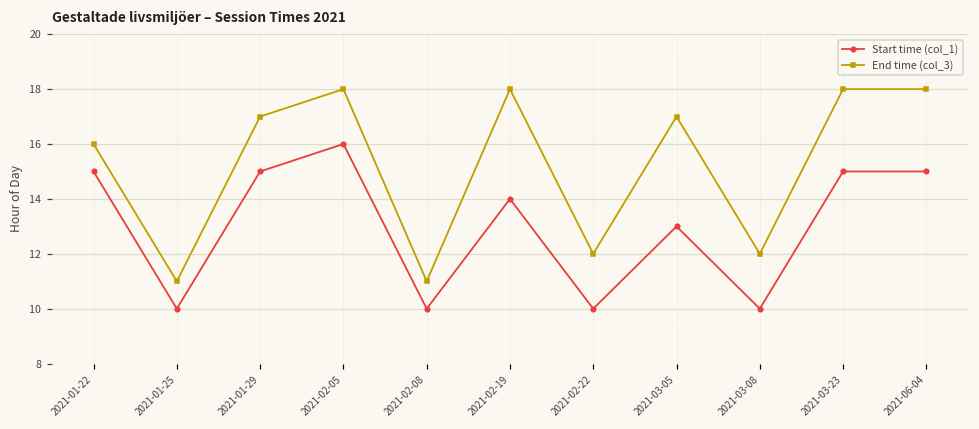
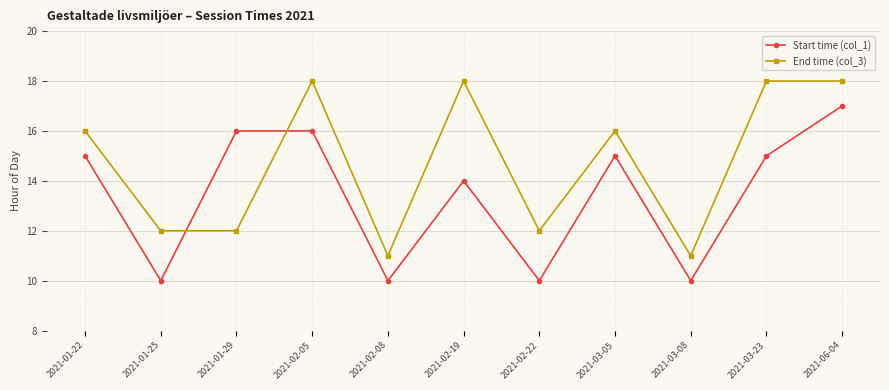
  {
    "Start time (col_1)": {
      "2021-01-22": 15,
      "2021-01-25": 10,
-     "2021-01-29": 15,
+     "2021-01-29": 16,
      "2021-02-05": 16,
      "2021-02-08": 10,
      "2021-02-19": 14,
      "2021-02-22": 10,
-     "2021-03-05": 13,
+     "2021-03-05": 15,
      "2021-03-08": 10,
      "2021-03-23": 15,
-     "2021-06-04": 15
+     "2021-06-04": 17
    },
    "End time (col_3)": {
      "2021-01-22": 16,
-     "2021-01-25": 11,
-     "2021-01-29": 17,
+     "2021-01-25": 12,
+     "2021-01-29": 12,
      "2021-02-05": 18,
      "2021-02-08": 11,
      "2021-02-19": 18,
      "2021-02-22": 12,
-     "2021-03-05": 17,
-     "2021-03-08": 12,
+     "2021-03-05": 16,
+     "2021-03-08": 11,
      "2021-03-23": 18,
      "2021-06-04": 18
    }
  }
